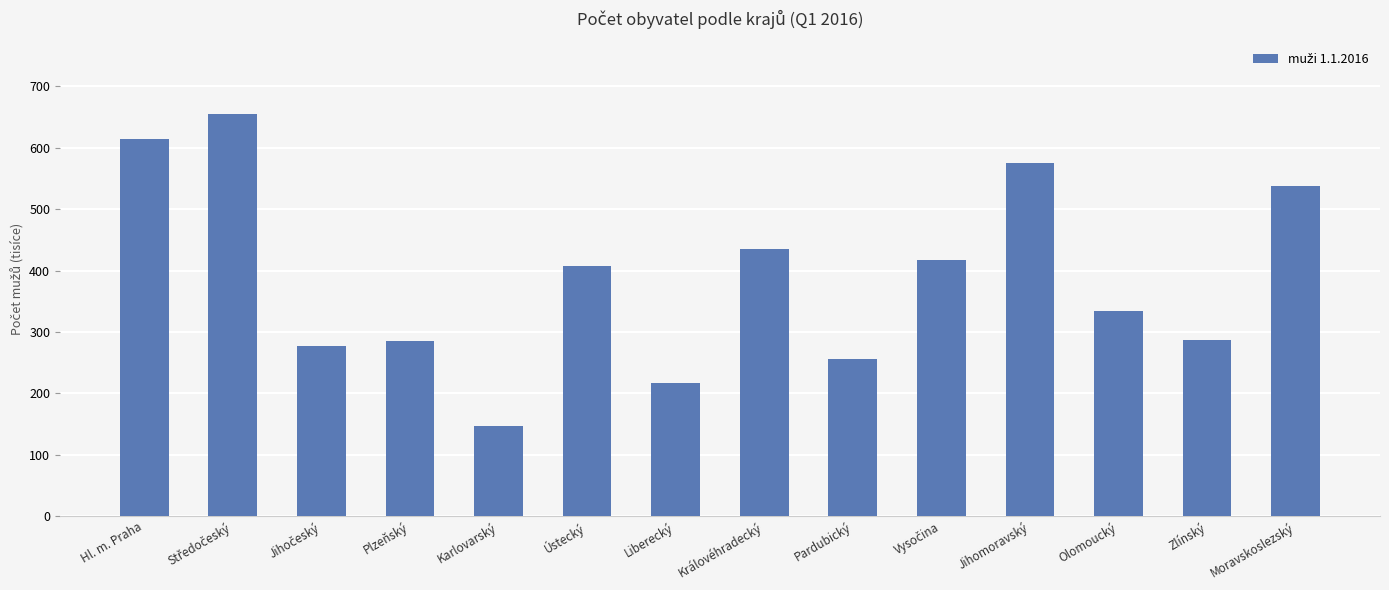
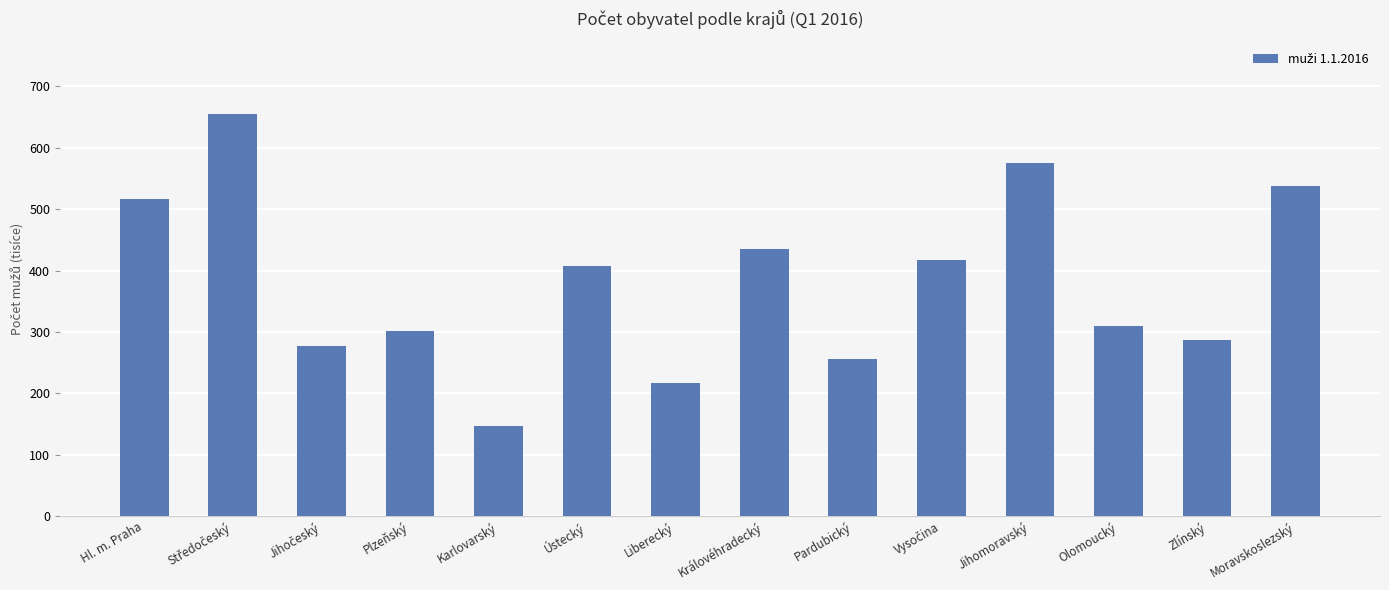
  {
-   "Hl. m. Praha": 610,
+   "Hl. m. Praha": 520,
    "Středočeský": 650,
    "Jihočeský": 280,
-   "Plzeňský": 290,
+   "Plzeňský": 300,
    "Karlovarský": 150,
    "Ústecký": 410,
    "Liberecký": 220,
    "Královéhradecký": 430,
    "Pardubický": 260,
    "Vysočina": 420,
    "Jihomoravský": 580,
-   "Olomoucký": 330,
+   "Olomoucký": 310,
    "Zlínský": 290,
    "Moravskoslezský": 540
  }
